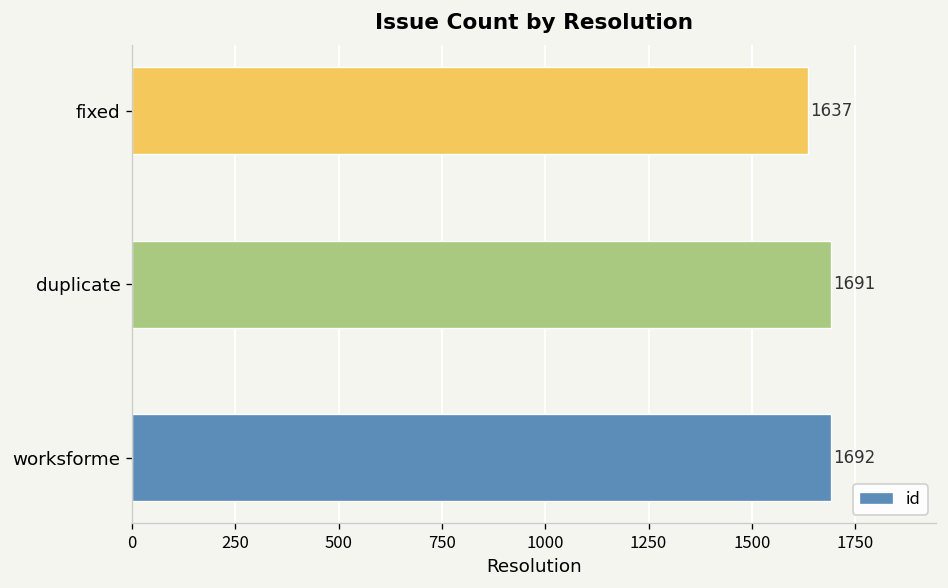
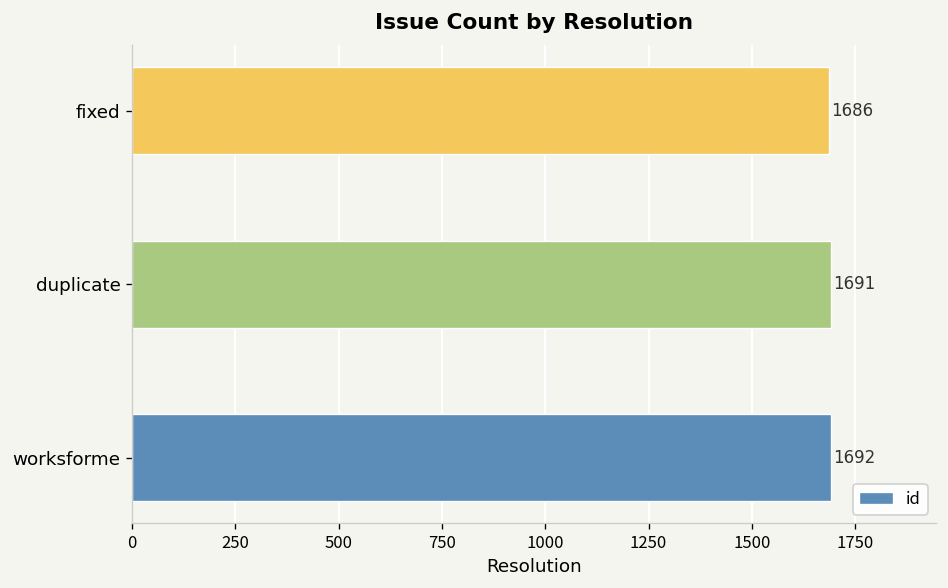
  {
-   "fixed": 1637,
+   "fixed": 1686,
    "duplicate": 1691,
    "worksforme": 1692
  }
